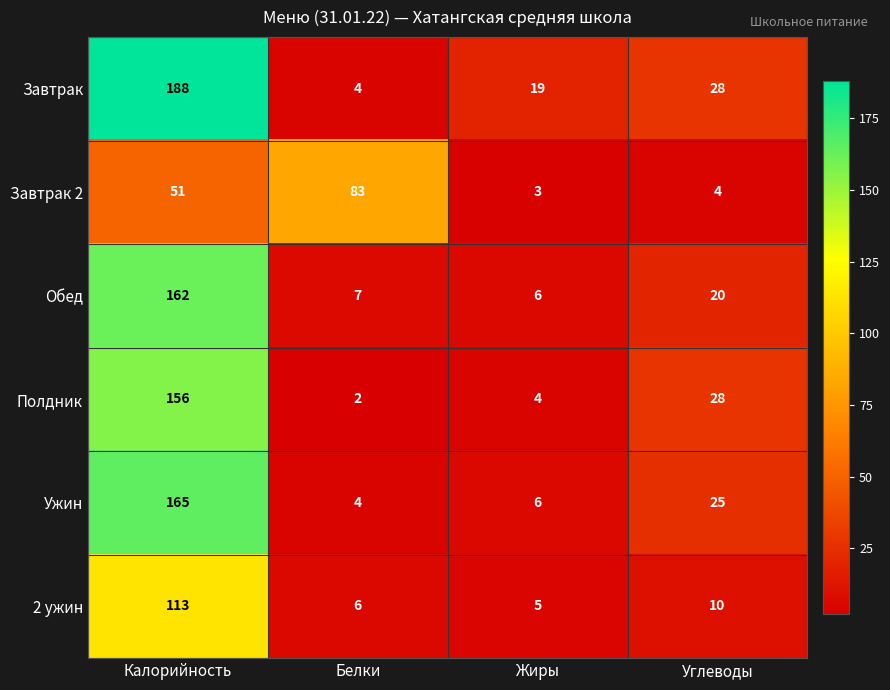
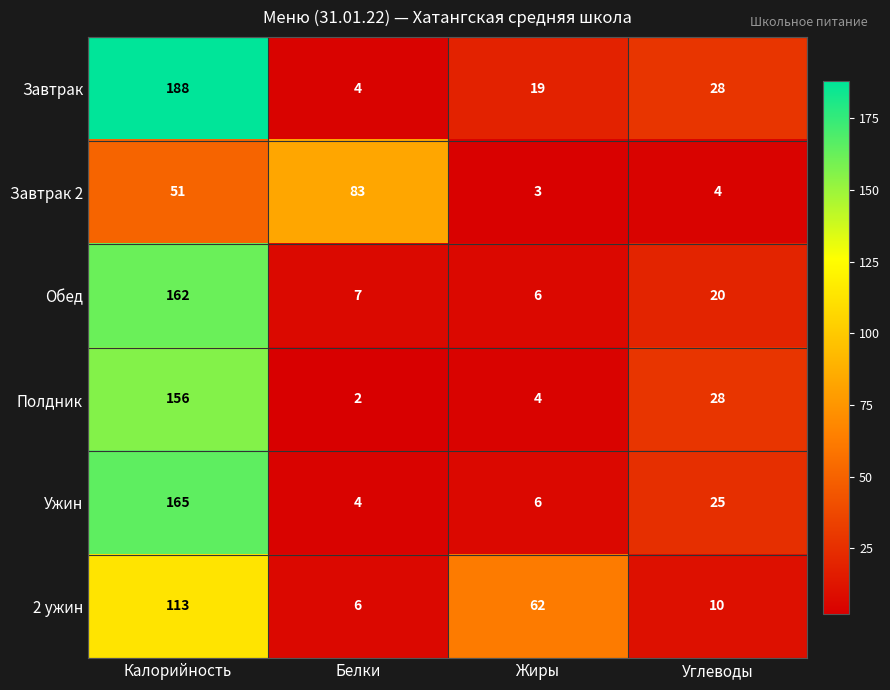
  {
    "Завтрак": {
      "Калорийность": 188,
      "Белки": 4,
      "Жиры": 19,
      "Углеводы": 28
    },
    "Завтрак 2": {
      "Калорийность": 51,
      "Белки": 83,
      "Жиры": 3,
      "Углеводы": 4
    },
    "Обед": {
      "Калорийность": 162,
      "Белки": 7,
      "Жиры": 6,
      "Углеводы": 20
    },
    "Полдник": {
      "Калорийность": 156,
      "Белки": 2,
      "Жиры": 4,
      "Углеводы": 28
    },
    "Ужин": {
      "Калорийность": 165,
      "Белки": 4,
      "Жиры": 6,
      "Углеводы": 25
    },
    "2 ужин": {
      "Калорийность": 113,
      "Белки": 6,
-     "Жиры": 5,
+     "Жиры": 62,
      "Углеводы": 10
    }
  }
